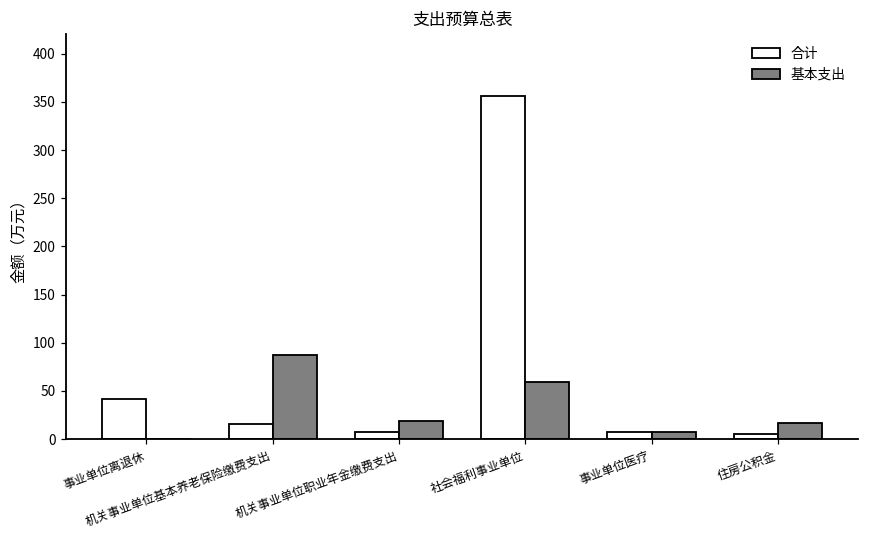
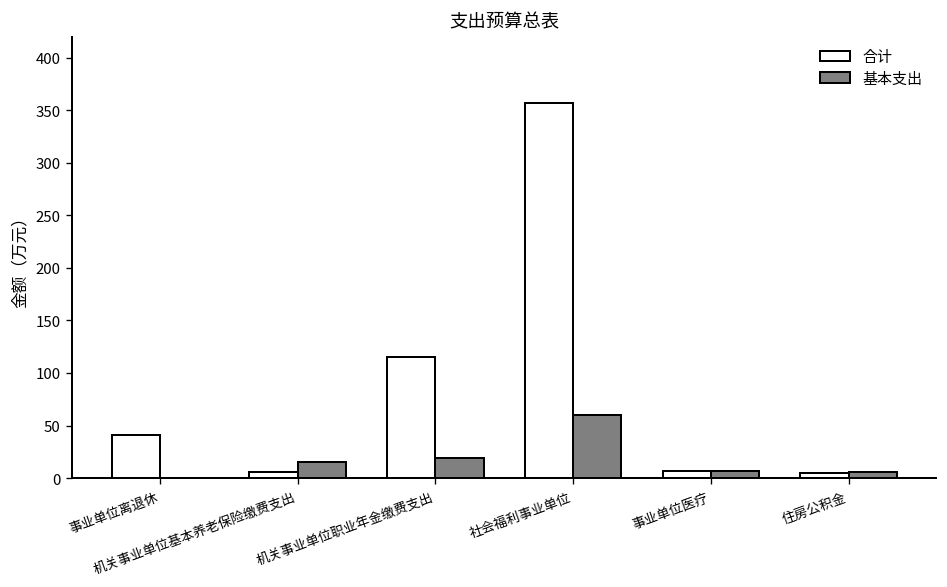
  {
    "合计": {
      "事业单位离退休": 40,
-     "机关事业单位基本养老保险缴费支出": 20,
-     "机关事业单位职业年金缴费支出": 10,
+     "机关事业单位基本养老保险缴费支出": 10,
+     "机关事业单位职业年金缴费支出": 120,
      "社会福利事业单位": 360,
      "事业单位医疗": 10,
      "住房公积金": 10
    },
    "基本支出": {
-     "机关事业单位基本养老保险缴费支出": 90,
+     "机关事业单位基本养老保险缴费支出": 20,
      "机关事业单位职业年金缴费支出": 20,
      "社会福利事业单位": 60,
      "事业单位医疗": 10,
-     "住房公积金": 20
+     "住房公积金": 10
    }
  }
